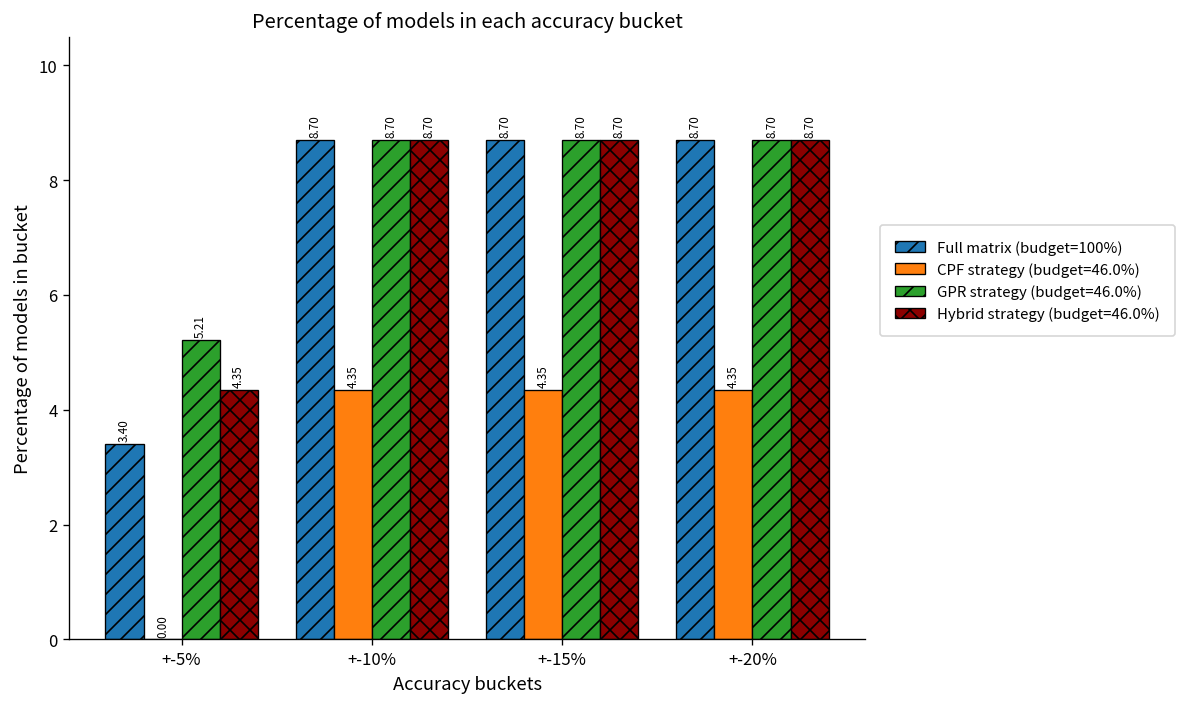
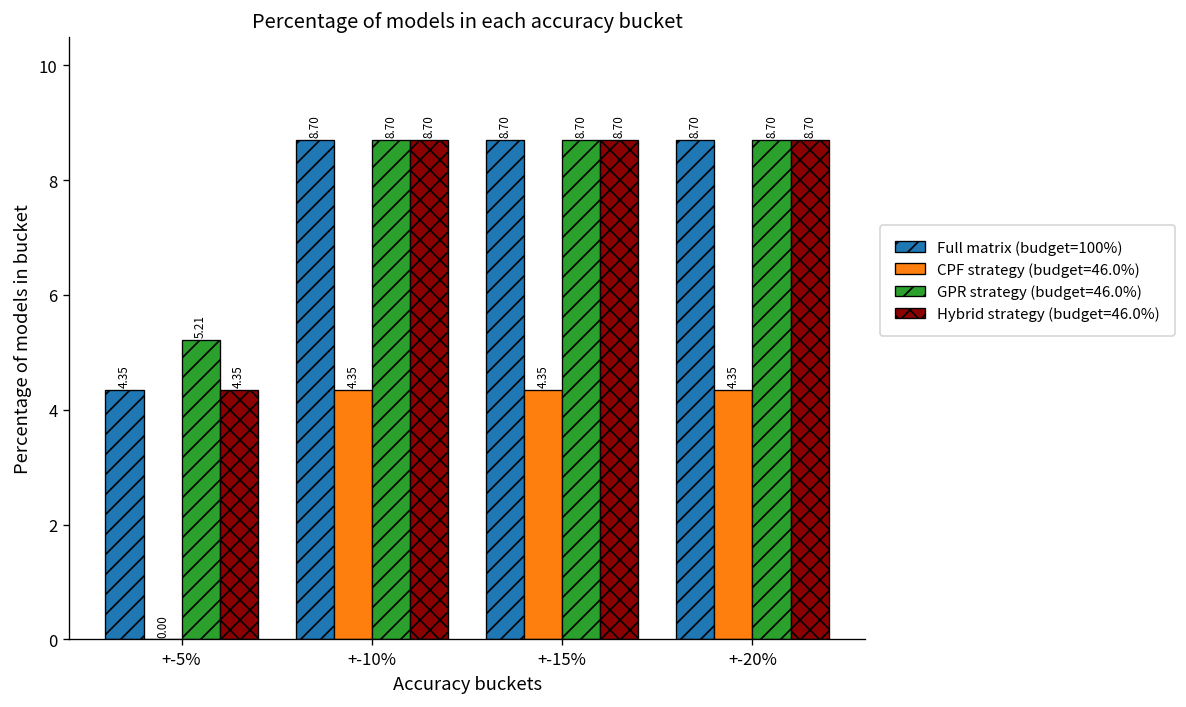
  {
    "Full matrix (budget=100%)": {
-     "+-5%": 3.40,
+     "+-5%": 4.35,
      "+-10%": 8.70,
      "+-15%": 8.70,
      "+-20%": 8.70
    },
    "CPF strategy (budget=46.0%)": {
      "+-5%": 0.00,
      "+-10%": 4.35,
      "+-15%": 4.35,
      "+-20%": 4.35
    },
    "GPR strategy (budget=46.0%)": {
      "+-5%": 5.21,
      "+-10%": 8.70,
      "+-15%": 8.70,
      "+-20%": 8.70
    },
    "Hybrid strategy (budget=46.0%)": {
      "+-5%": 4.35,
      "+-10%": 8.70,
      "+-15%": 8.70,
      "+-20%": 8.70
    }
  }
